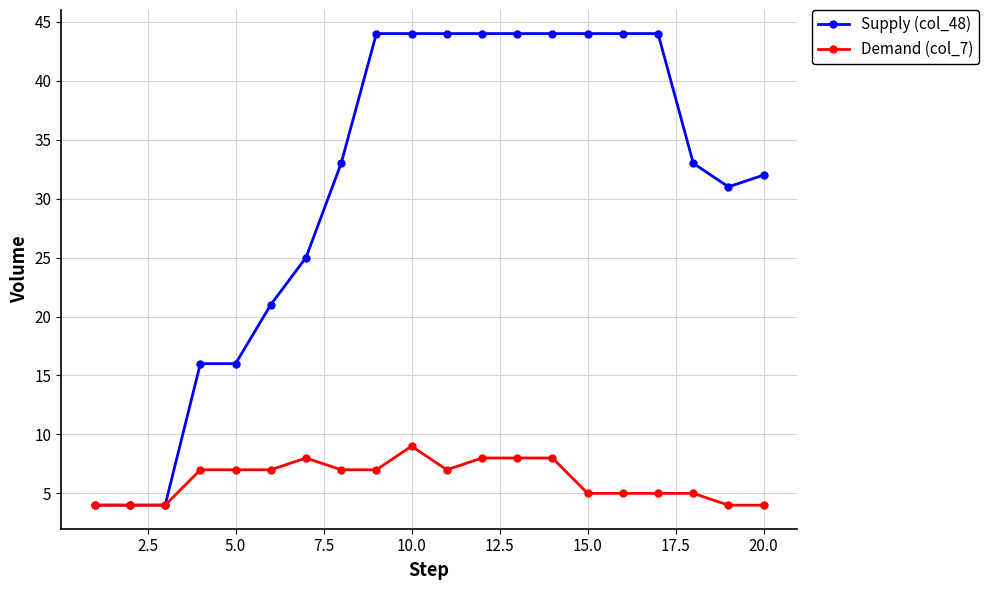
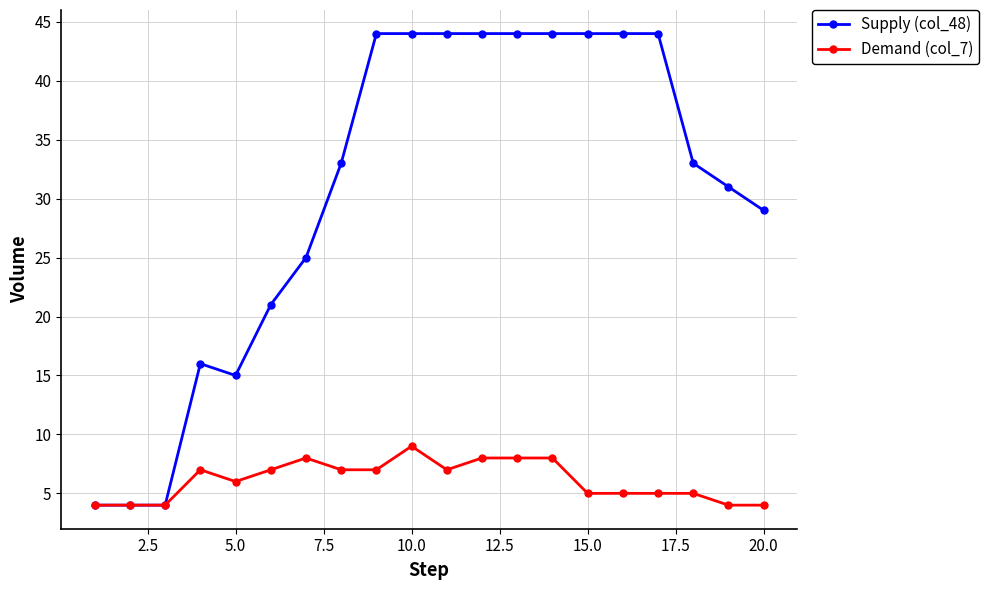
  {
    "Supply (col_48)": {
-     "5.0": 16,
+     "5.0": 15,
      "10.0": 44,
      "15.0": 44,
-     "20.0": 32
+     "20.0": 29
    },
    "Demand (col_7)": {
-     "5.0": 7,
+     "5.0": 6,
      "10.0": 9,
      "15.0": 5,
      "20.0": 4
    }
  }
